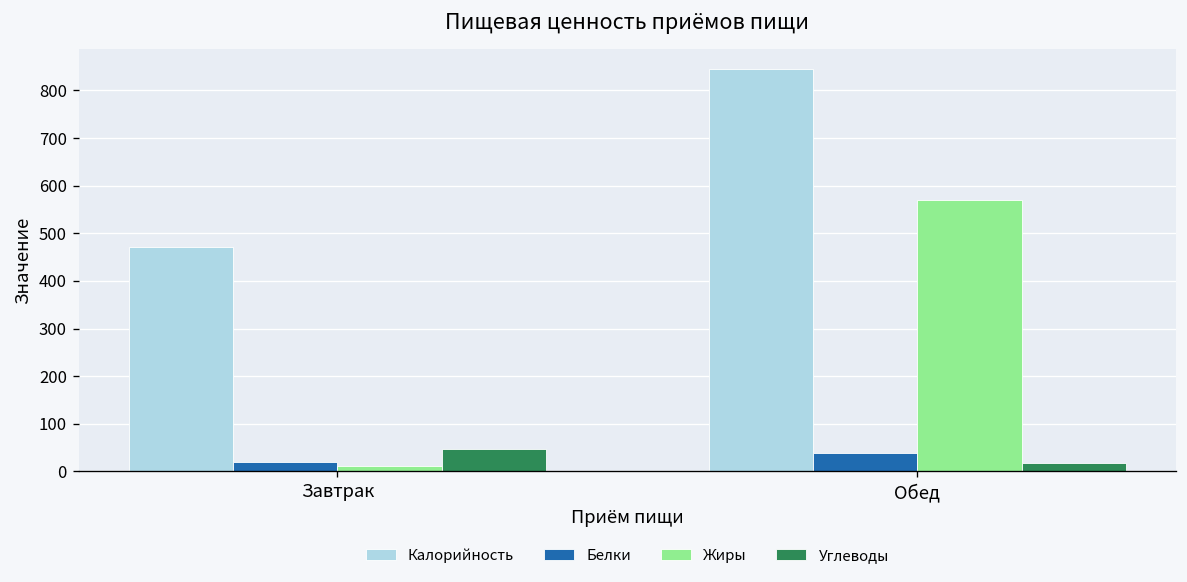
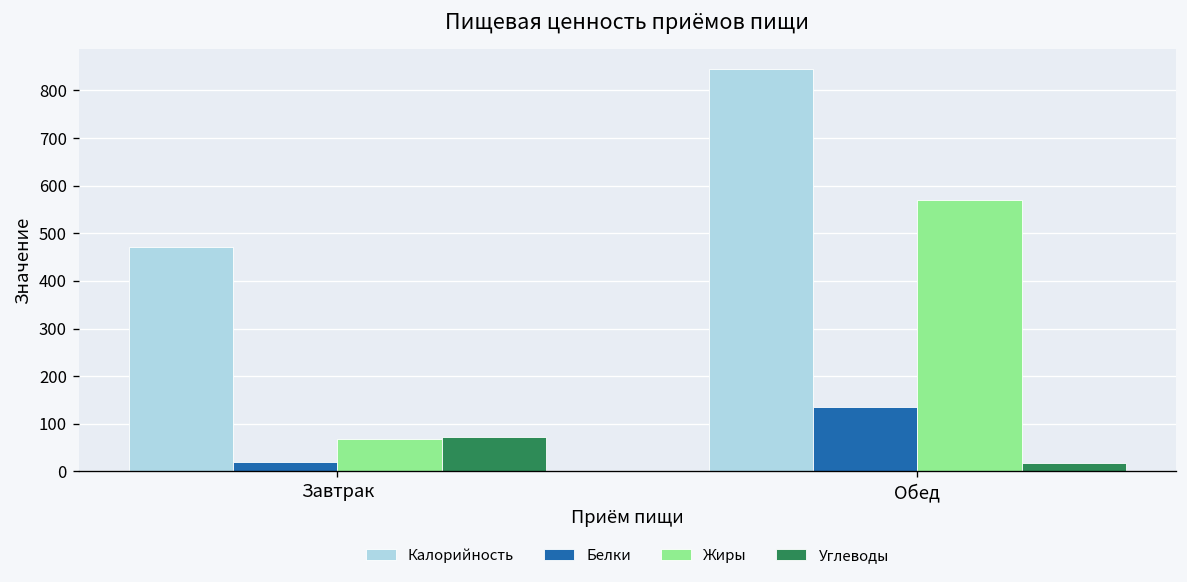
  {
    "Калорийность": {
      "Завтрак": 470,
      "Обед": 850
    },
    "Белки": {
      "Завтрак": 20,
-     "Обед": 40
+     "Обед": 140
    },
    "Жиры": {
-     "Завтрак": 10,
+     "Завтрак": 70,
      "Обед": 570
    },
    "Углеводы": {
-     "Завтрак": 50,
+     "Завтрак": 70,
      "Обед": 20
    }
  }
